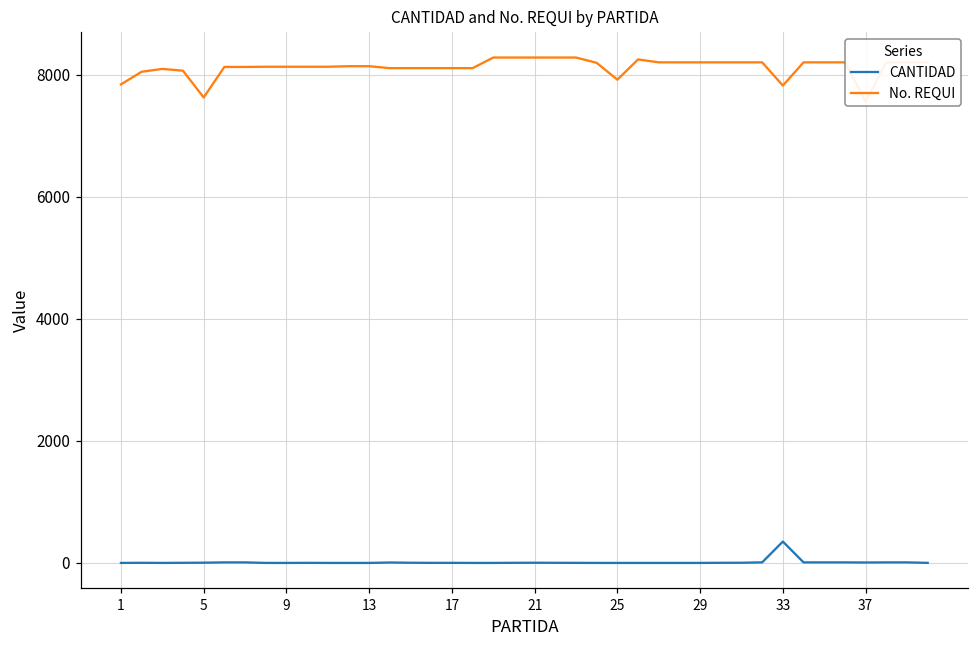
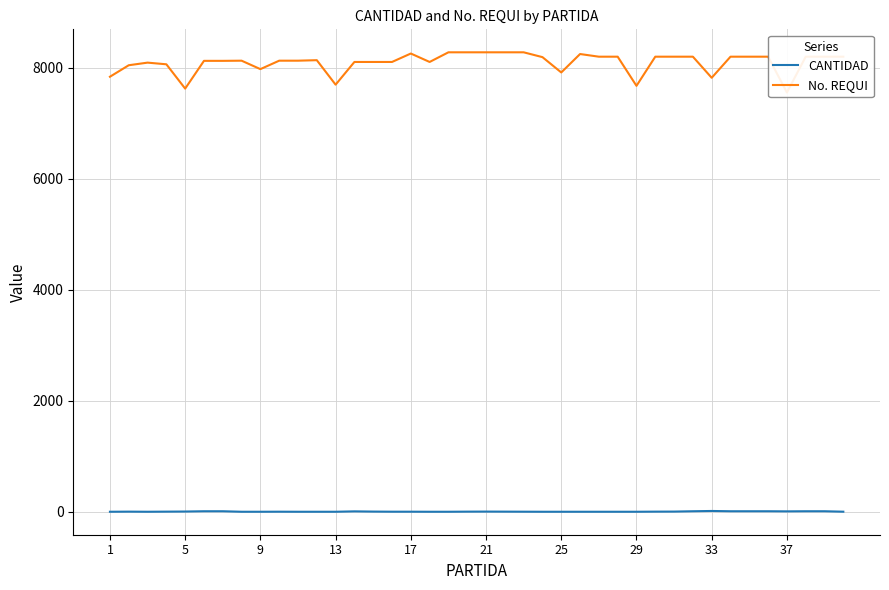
  {
    "CANTIDAD": {
      "1": 0,
      "5": 0,
      "9": 0,
      "13": 0,
      "17": 0,
      "21": 0,
      "25": 0,
      "29": 0,
-     "33": 400,
+     "33": 0,
      "37": 0
    },
    "No. REQUI": {
      "1": 7800,
      "5": 7600,
-     "9": 8100,
-     "13": 8100,
-     "17": 8100,
+     "9": 8000,
+     "13": 7700,
+     "17": 8300,
      "21": 8300,
      "25": 7900,
-     "29": 8200,
+     "29": 7700,
      "33": 7800
    }
  }
